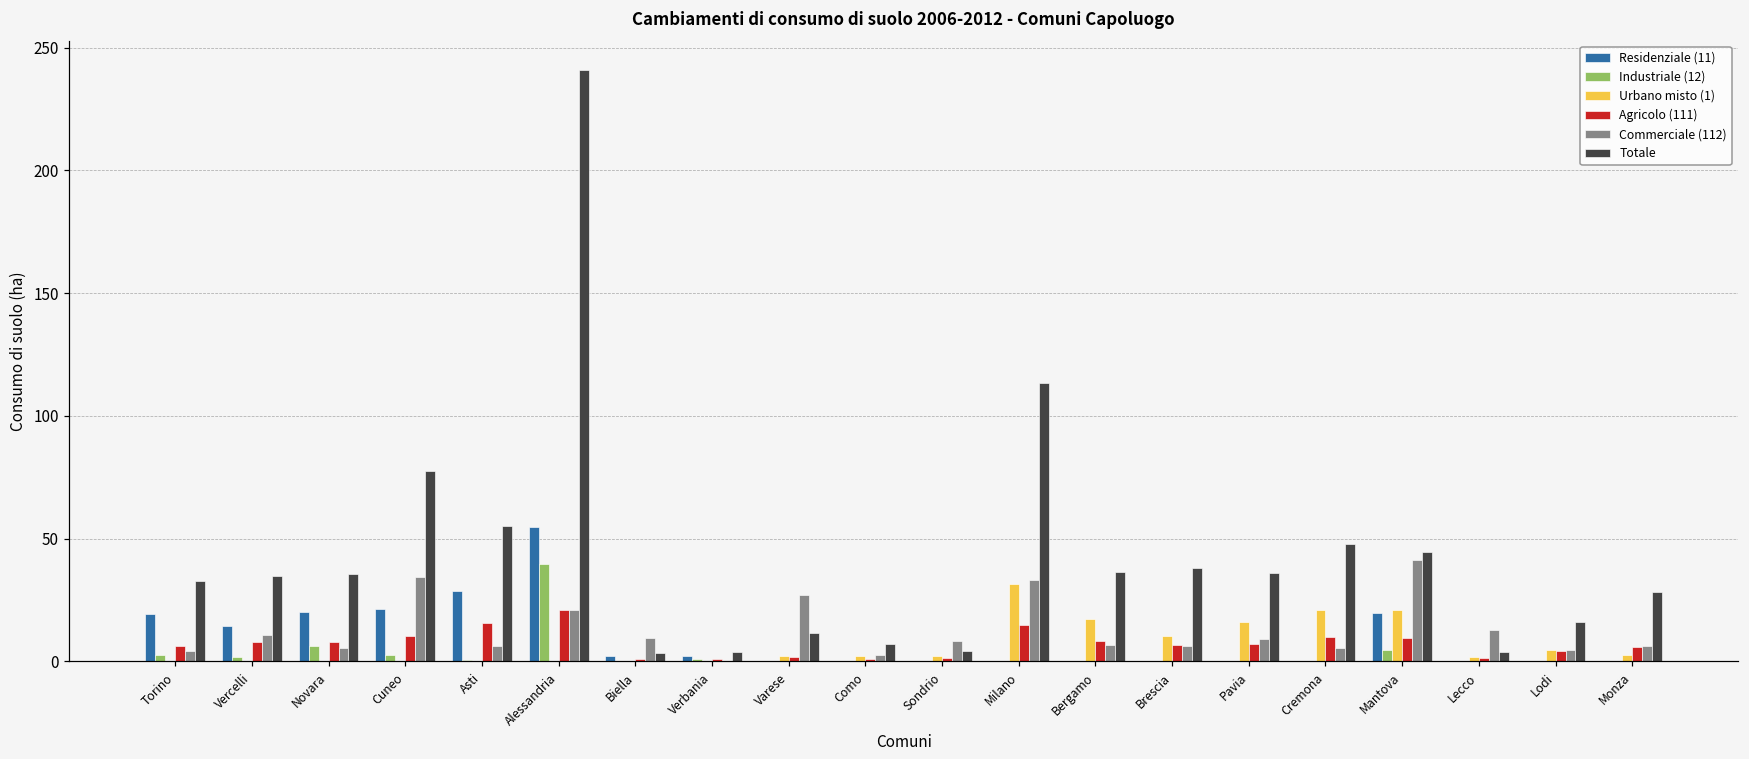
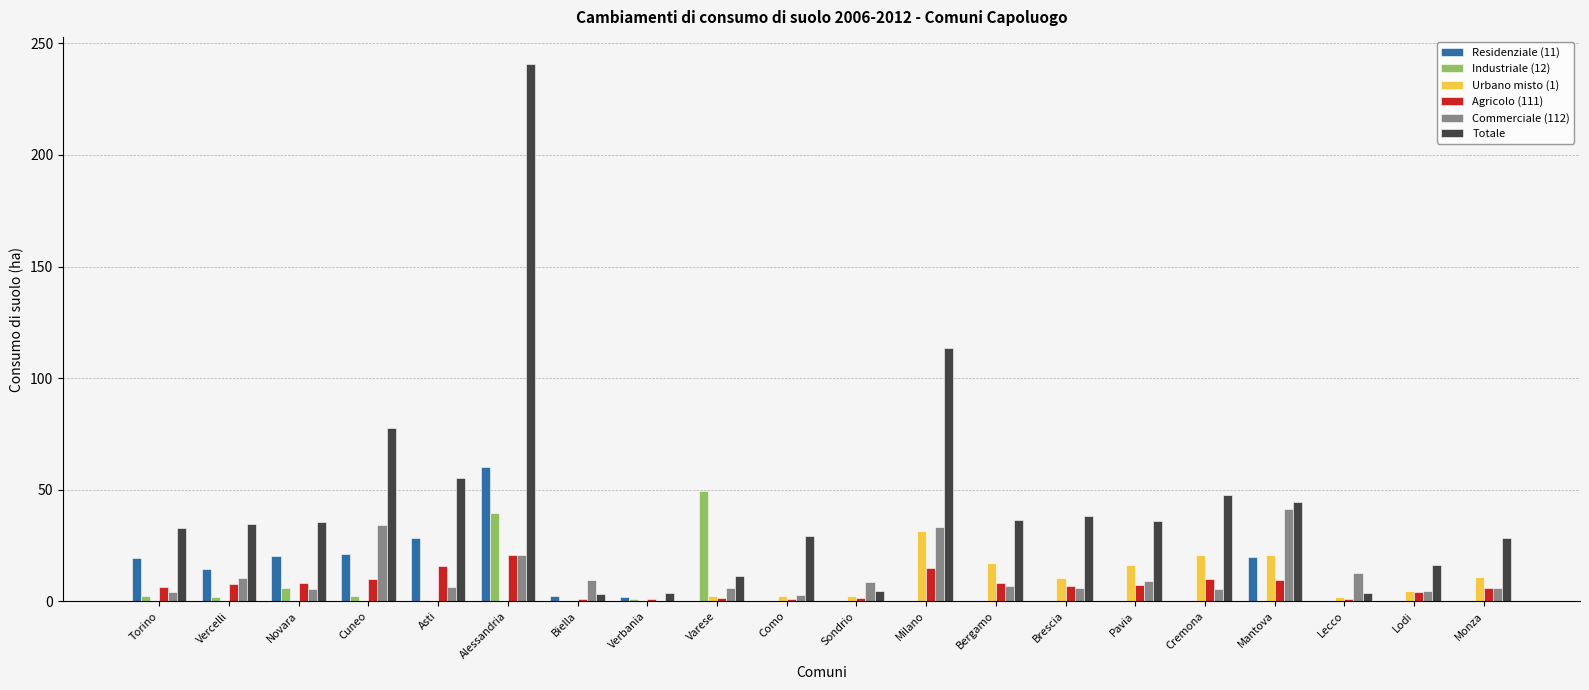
  {
    "Residenziale (11)": {
      "Torino": 19,
      "Vercelli": 14,
      "Novara": 20,
      "Cuneo": 21,
      "Asti": 29,
-     "Alessandria": 55,
+     "Alessandria": 60,
      "Biella": 2,
      "Verbania": 2,
      "Varese": 0,
      "Como": 0,
      "Sondrio": 0,
      "Milano": 0,
      "Bergamo": 0,
      "Brescia": 0,
      "Pavia": 0,
      "Cremona": 0,
      "Mantova": 20,
      "Lecco": 0,
      "Lodi": 0,
      "Monza": 0
    },
    "Industriale (12)": {
      "Torino": 2,
      "Vercelli": 2,
      "Novara": 6,
      "Cuneo": 2,
      "Alessandria": 39,
      "Biella": 0,
-     "Varese": 0,
+     "Varese": 49,
      "Como": 0,
      "Sondrio": 0,
      "Milano": 0,
      "Bergamo": 0,
      "Brescia": 0,
      "Pavia": 0,
      "Cremona": 0,
-     "Mantova": 5,
+     "Mantova": 0,
      "Lecco": 0,
      "Lodi": 0,
      "Monza": 0
    },
    "Urbano misto (1)": {
      "Torino": 0,
      "Vercelli": 0,
      "Novara": 0,
      "Cuneo": 0,
      "Asti": 0,
      "Alessandria": 0,
      "Biella": 0,
      "Verbania": 0,
      "Varese": 2,
      "Como": 2,
      "Sondrio": 2,
      "Milano": 32,
      "Bergamo": 17,
      "Brescia": 10,
      "Pavia": 16,
      "Cremona": 21,
      "Mantova": 21,
      "Lecco": 2,
      "Lodi": 5,
-     "Monza": 3
+     "Monza": 11
    },
    "Agricolo (111)": {
      "Torino": 6,
      "Vercelli": 8,
      "Novara": 8,
      "Cuneo": 10,
      "Asti": 16,
      "Alessandria": 21,
      "Varese": 2,
      "Sondrio": 1,
      "Milano": 15,
      "Bergamo": 8,
      "Brescia": 7,
      "Pavia": 7,
      "Cremona": 10,
      "Mantova": 9,
      "Lecco": 1,
      "Lodi": 4,
      "Monza": 6
    },
    "Commerciale (112)": {
      "Torino": 4,
      "Vercelli": 11,
      "Novara": 5,
      "Cuneo": 34,
      "Asti": 6,
      "Alessandria": 21,
      "Biella": 10,
-     "Varese": 27,
+     "Varese": 6,
      "Como": 3,
      "Sondrio": 8,
      "Milano": 33,
      "Bergamo": 7,
      "Brescia": 6,
      "Pavia": 9,
      "Cremona": 5,
      "Mantova": 41,
      "Lecco": 13,
      "Lodi": 5,
      "Monza": 6
    },
    "Totale": {
      "Torino": 33,
      "Vercelli": 35,
      "Novara": 36,
      "Cuneo": 77,
      "Asti": 55,
      "Alessandria": 241,
      "Biella": 3,
      "Verbania": 4,
      "Varese": 11,
-     "Como": 7,
+     "Como": 29,
      "Sondrio": 4,
      "Milano": 113,
      "Bergamo": 37,
      "Brescia": 38,
      "Pavia": 36,
      "Cremona": 48,
      "Mantova": 45,
      "Lecco": 4,
      "Lodi": 16,
      "Monza": 28
    }
  }
